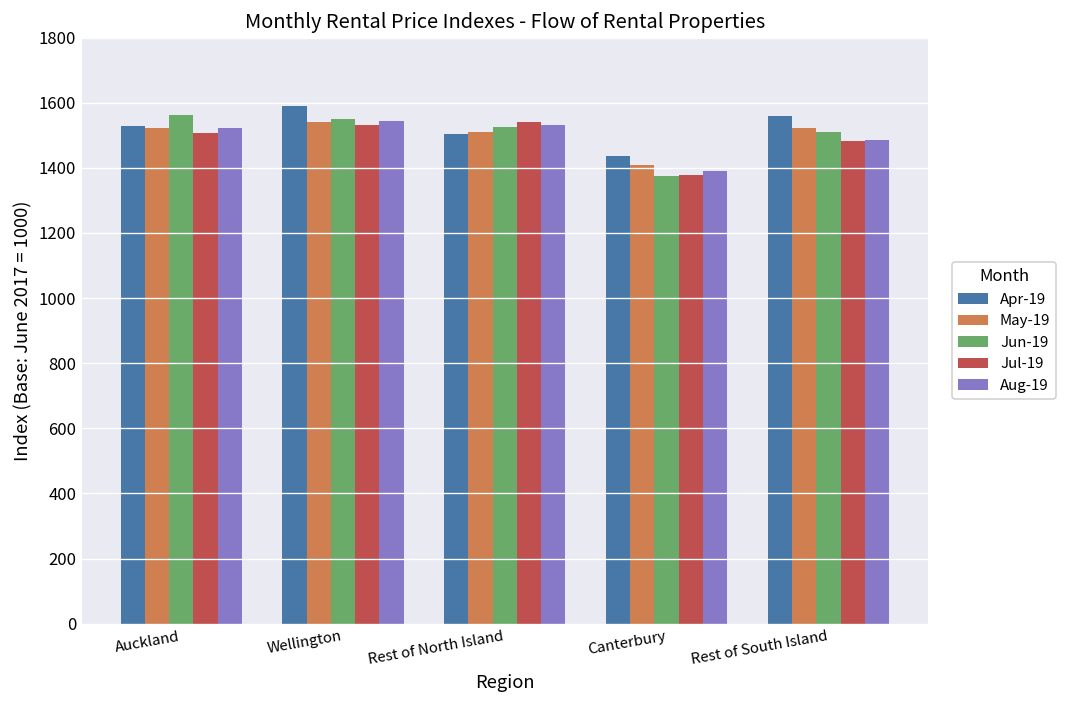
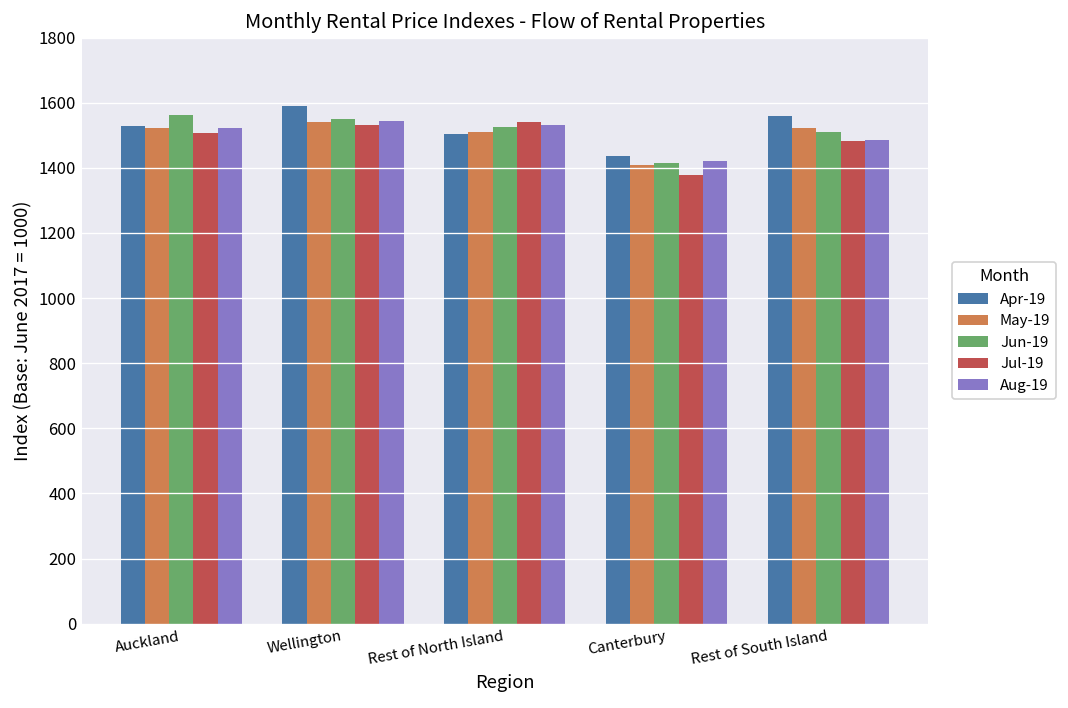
  {
    "Apr-19": {
      "Auckland": 1530,
      "Wellington": 1590,
      "Rest of North Island": 1500,
      "Canterbury": 1440,
      "Rest of South Island": 1560
    },
    "Jun-19": {
      "Auckland": 1560,
      "Wellington": 1550,
      "Rest of North Island": 1520,
-     "Canterbury": 1380,
+     "Canterbury": 1410,
      "Rest of South Island": 1510
    },
    "Aug-19": {
      "Auckland": 1520,
      "Wellington": 1550,
      "Rest of North Island": 1530,
-     "Canterbury": 1390,
+     "Canterbury": 1420,
      "Rest of South Island": 1490
    }
  }
